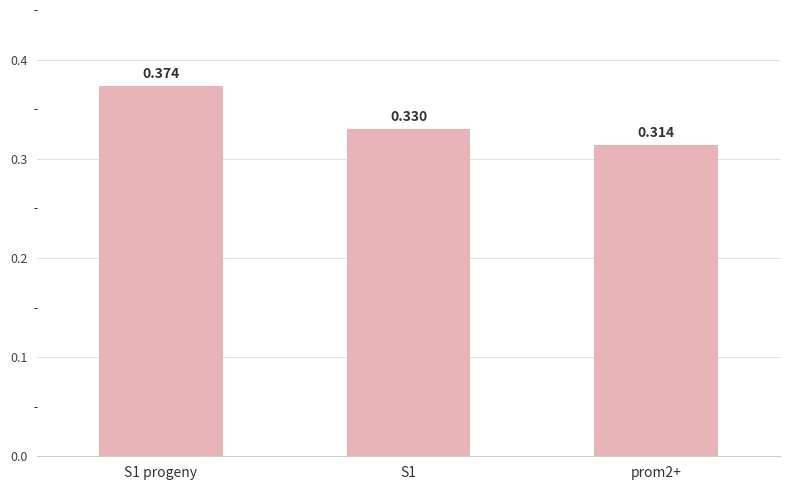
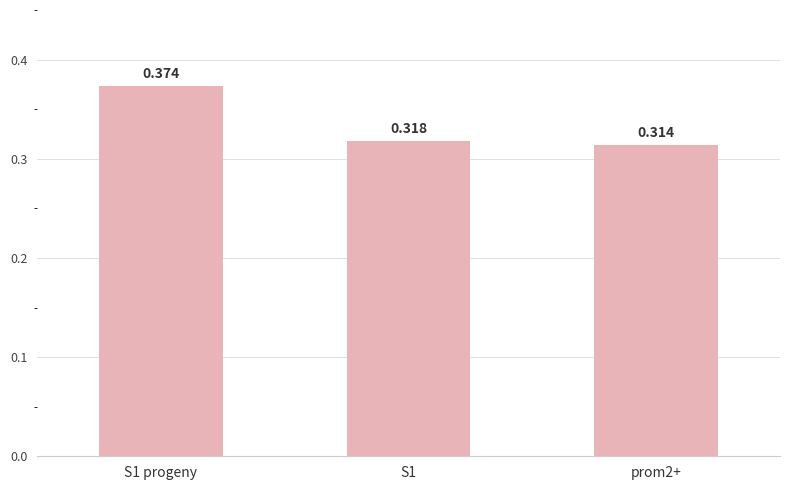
  {
    "S1 progeny": 0.374,
-   "S1": 0.330,
+   "S1": 0.318,
    "prom2+": 0.314
  }
